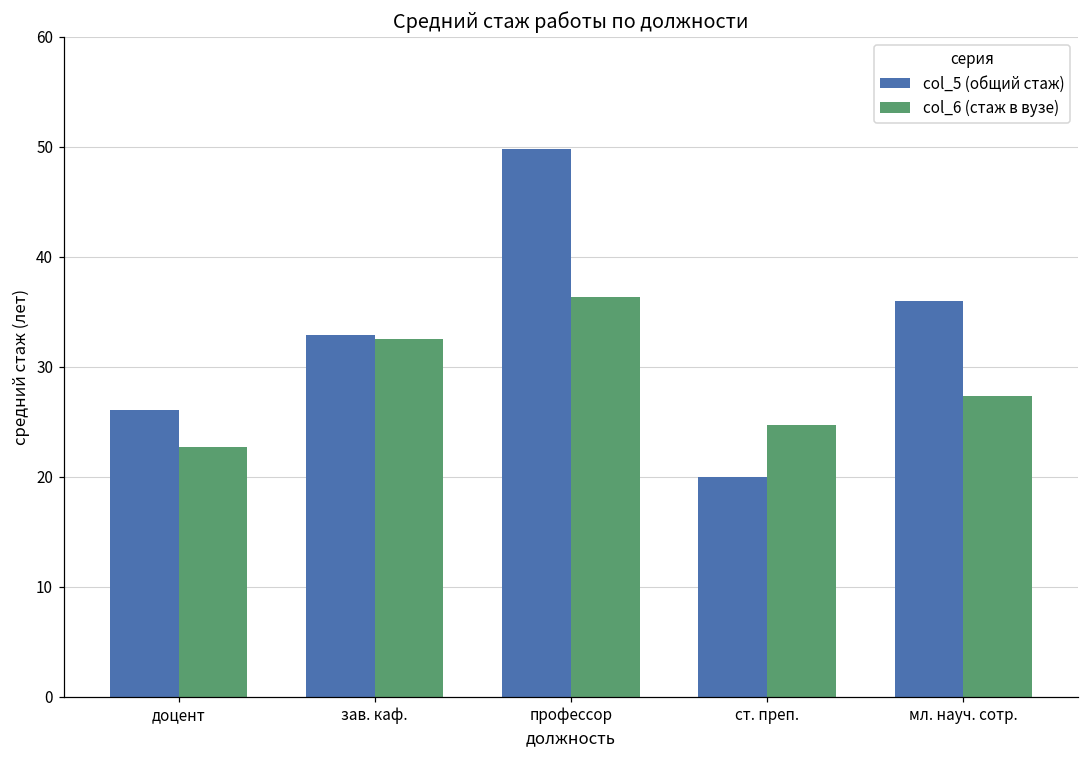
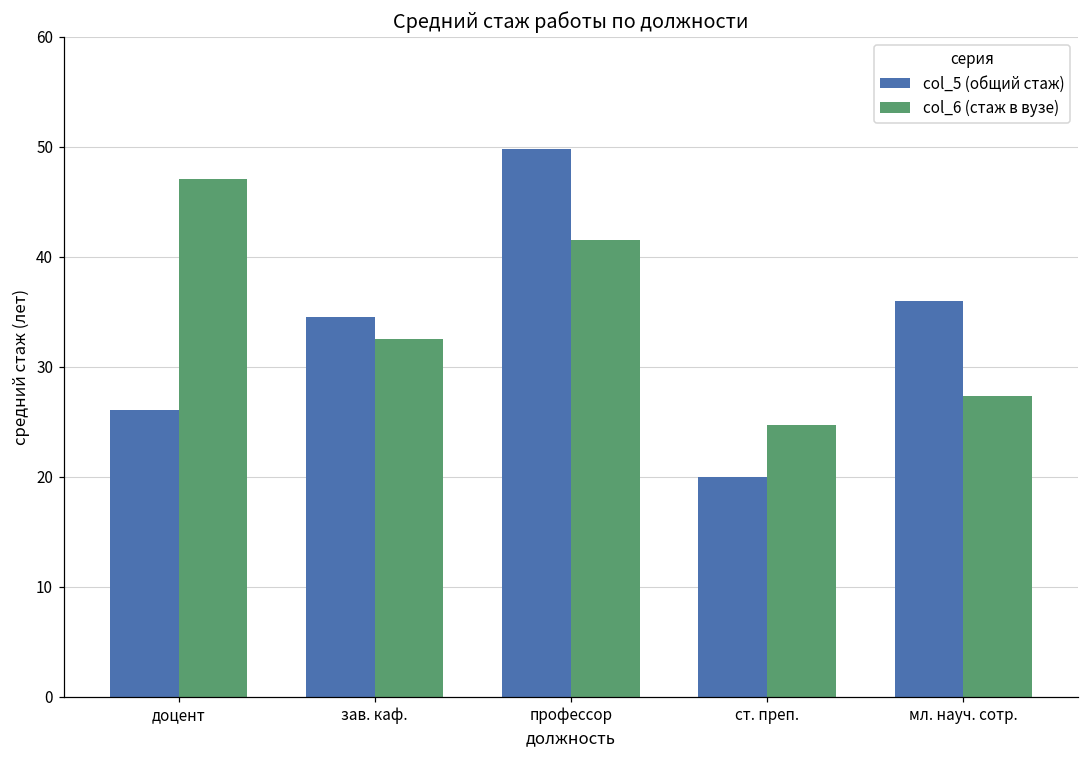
  {
    "col_5 (общий стаж)": {
      "доцент": 26,
-     "зав. каф.": 33,
+     "зав. каф.": 35,
      "профессор": 50,
      "ст. преп.": 20,
      "мл. науч. сотр.": 36
    },
    "col_6 (стаж в вузе)": {
-     "доцент": 23,
+     "доцент": 47,
      "зав. каф.": 33,
-     "профессор": 36,
+     "профессор": 42,
      "ст. преп.": 25,
      "мл. науч. сотр.": 27
    }
  }
